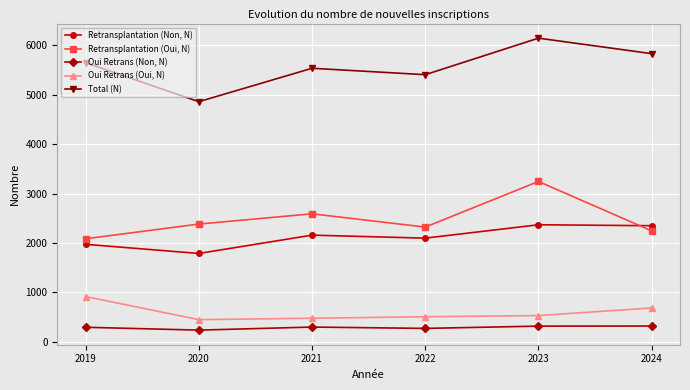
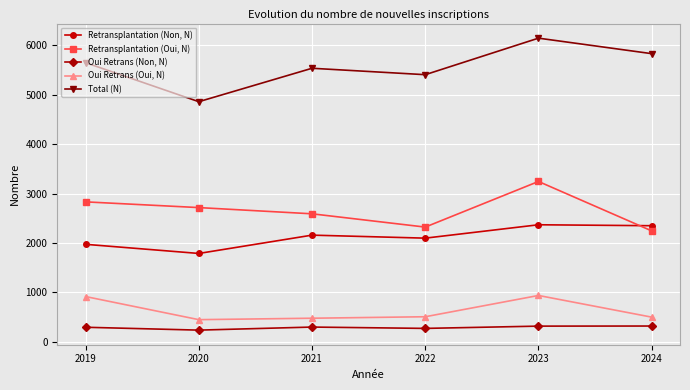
  {
    "Retransplantation (Oui, N)": {
-     "2019": 2100,
-     "2020": 2400,
+     "2019": 2800,
+     "2020": 2700,
      "2021": 2600,
      "2022": 2300,
      "2023": 3200,
      "2024": 2200
    },
    "Oui Retrans (Oui, N)": {
      "2019": 900,
      "2020": 400,
      "2021": 500,
      "2022": 500,
-     "2023": 500,
-     "2024": 700
+     "2023": 900,
+     "2024": 500
    }
  }
